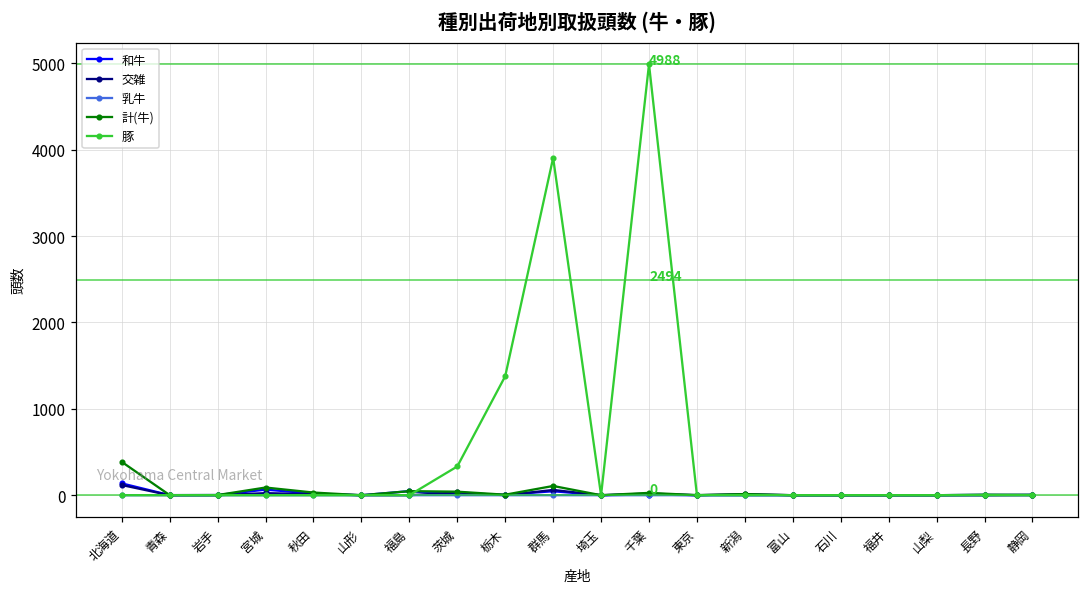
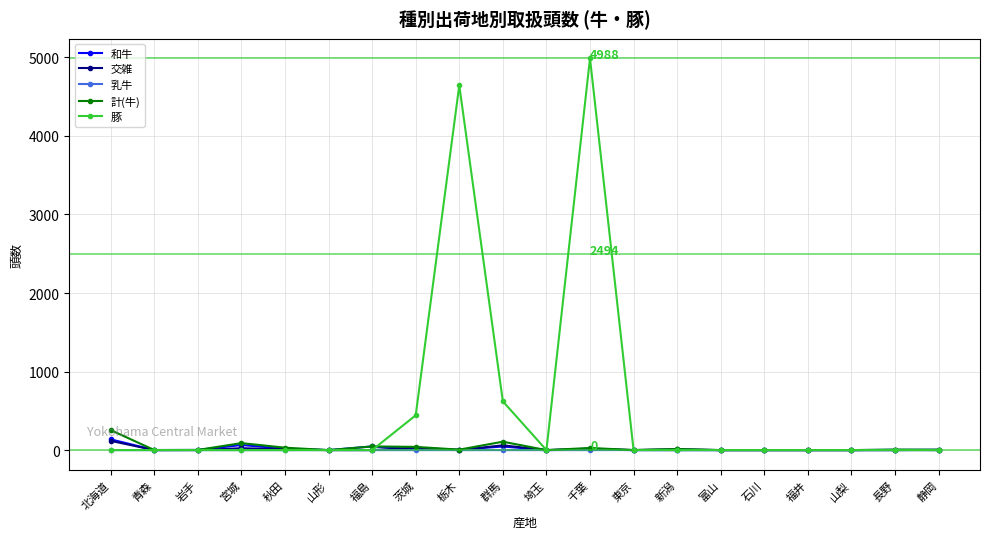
  {
    "乳牛": {
      "群馬": 0
    },
    "計(牛)": {
-     "北海道": 400,
+     "北海道": 300,
      "群馬": 100
    },
    "豚": {
-     "茨城": 300,
-     "栃木": 1400,
-     "群馬": 3900
+     "茨城": 400,
+     "栃木": 4600,
+     "群馬": 600
    }
  }
